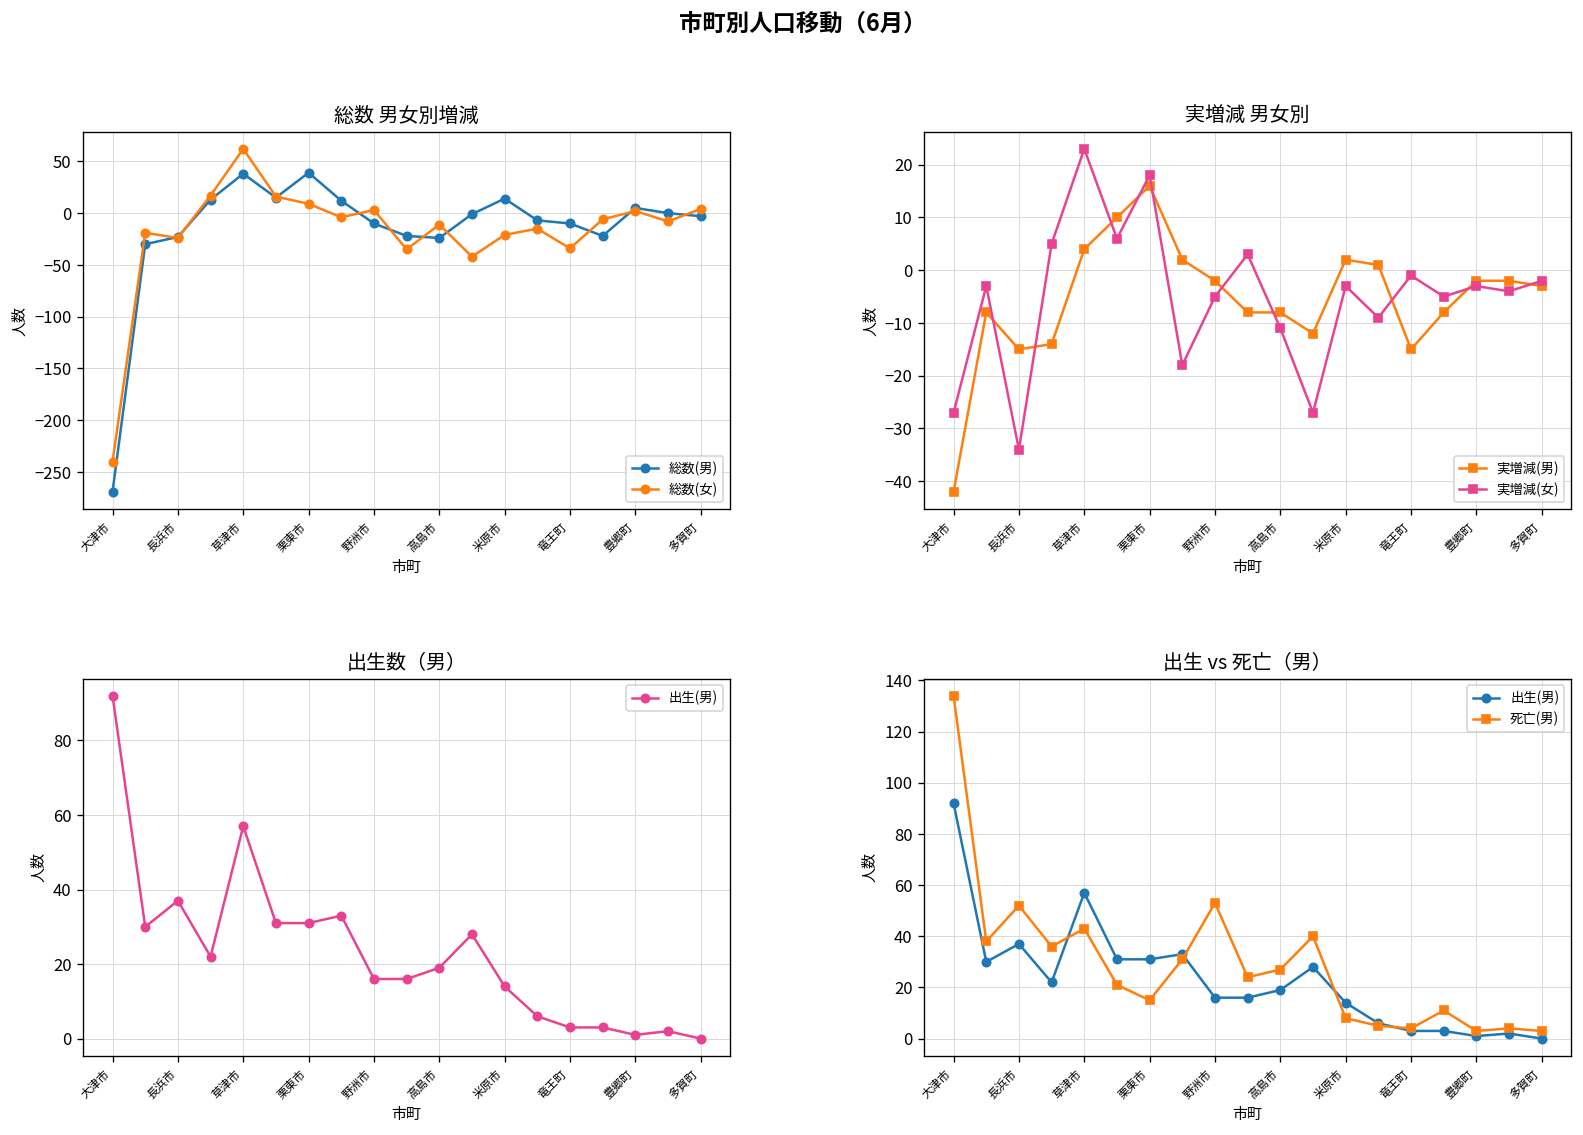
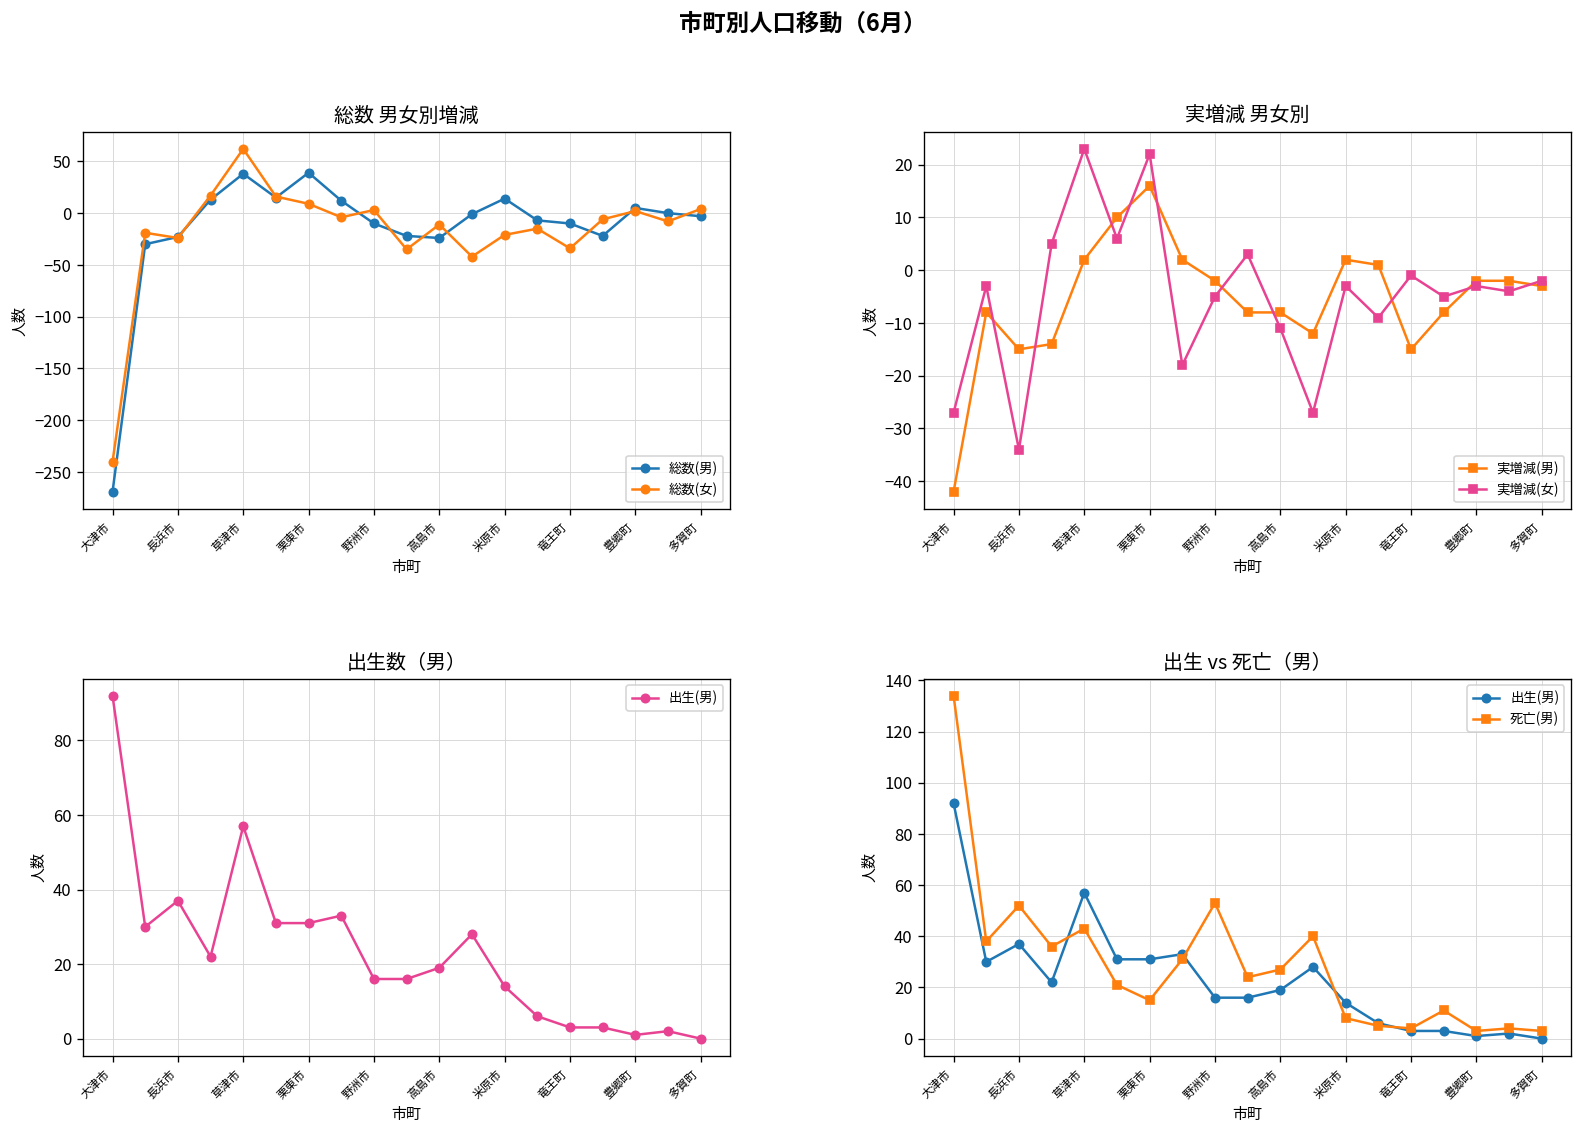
  {
    "総数 男女別増減": {
      "総数(男)": {
        "大津市": -270,
        "草津市": 40,
        "栗東市": 40,
        "野洲市": -10,
        "高島市": -20,
        "米原市": 10,
        "竜王町": -10,
        "豊郷町": 10,
        "多賀町": 0
      },
      "総数(女)": {
        "大津市": -240,
        "草津市": 60,
        "栗東市": 10,
        "野洲市": 0,
        "高島市": -10,
        "米原市": -20,
        "竜王町": -30,
        "豊郷町": 0,
        "多賀町": 0
      }
    },
    "実増減 男女別": {
      "実増減(男)": {
        "大津市": -42,
        "長浜市": -15,
-       "草津市": 4,
+       "草津市": 2,
        "栗東市": 16,
        "野洲市": -2,
        "高島市": -8,
        "米原市": 2,
        "竜王町": -15,
        "豊郷町": -2,
        "多賀町": -3
      },
      "実増減(女)": {
        "大津市": -27,
        "長浜市": -34,
        "草津市": 23,
-       "栗東市": 18,
+       "栗東市": 22,
        "野洲市": -5,
        "高島市": -11,
        "米原市": -3,
        "竜王町": -1,
        "豊郷町": -3,
        "多賀町": -2
      }
    },
    "出生数（男）": {
      "大津市": 92,
      "長浜市": 37,
      "草津市": 57,
      "栗東市": 31,
      "野洲市": 16,
      "高島市": 19,
      "米原市": 14,
      "竜王町": 3,
      "豊郷町": 1,
      "多賀町": 0
    },
    "出生 vs 死亡（男）": {
      "出生(男)": {
        "大津市": 92,
        "長浜市": 37,
        "草津市": 57,
        "栗東市": 31,
        "野洲市": 16,
        "高島市": 19,
        "米原市": 14,
        "豊郷町": 1,
        "多賀町": 0
      },
      "死亡(男)": {
        "大津市": 134,
        "長浜市": 52,
        "草津市": 43,
        "栗東市": 15,
        "野洲市": 53,
        "高島市": 27,
        "米原市": 8,
        "豊郷町": 3,
        "多賀町": 3
      }
    }
  }
